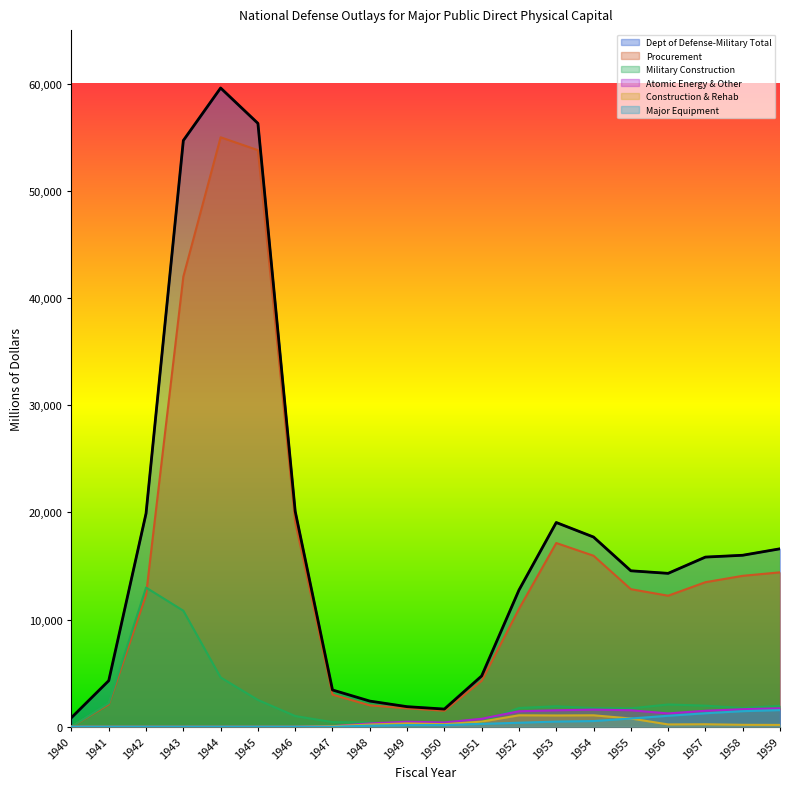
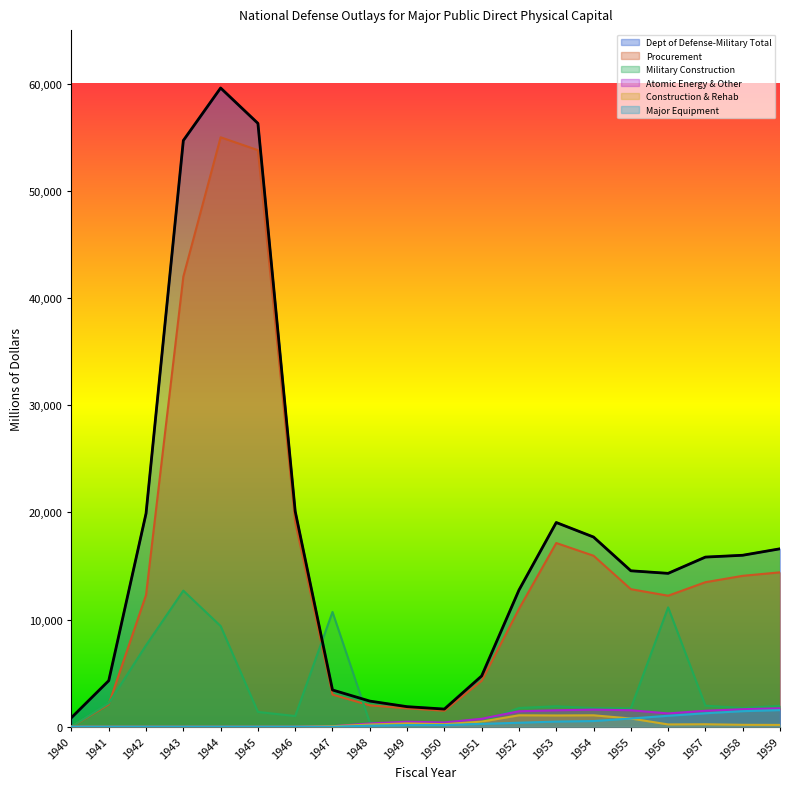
  {
    "Military Construction": {
-     "1942": "13,000",
-     "1943": "10,800",
-     "1944": "4,600",
-     "1945": "2,500",
+     "1942": "7,600",
+     "1943": "12,700",
+     "1944": "9,400",
+     "1945": "1,400",
      "1946": "1,000",
-     "1947": "400",
+     "1947": "10,700",
      "1952": "1,800",
      "1953": "1,900",
-     "1956": "2,100",
+     "1956": "11,100",
      "1957": "2,000"
    },
    "Atomic Energy & Other": {
      "1951": "700",
      "1952": "1,400",
      "1953": "1,500"
    }
  }
